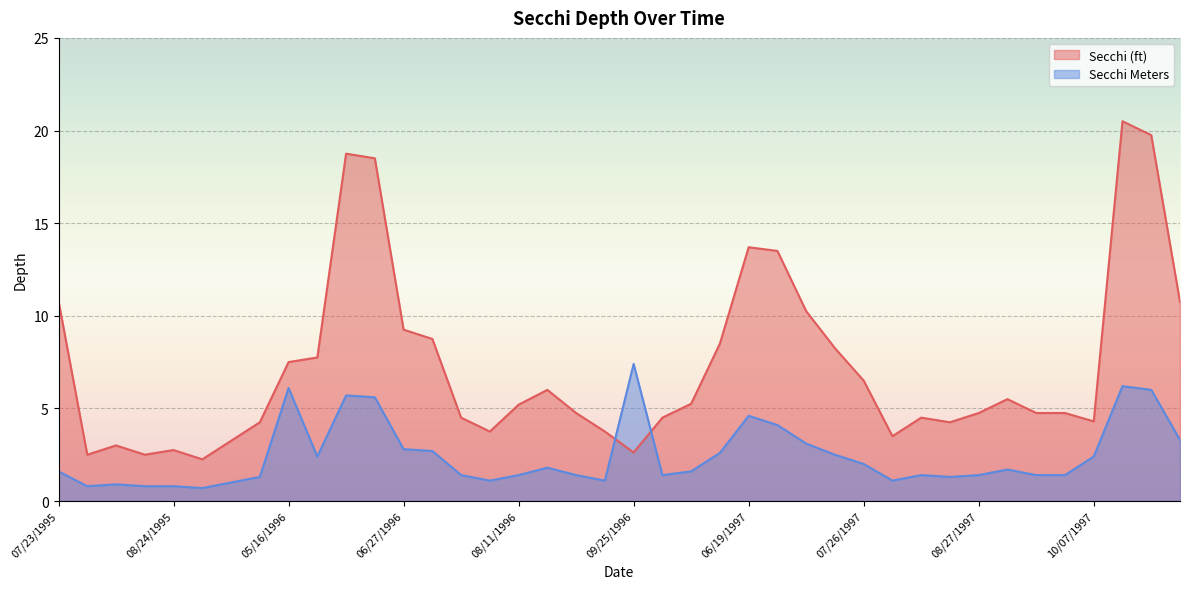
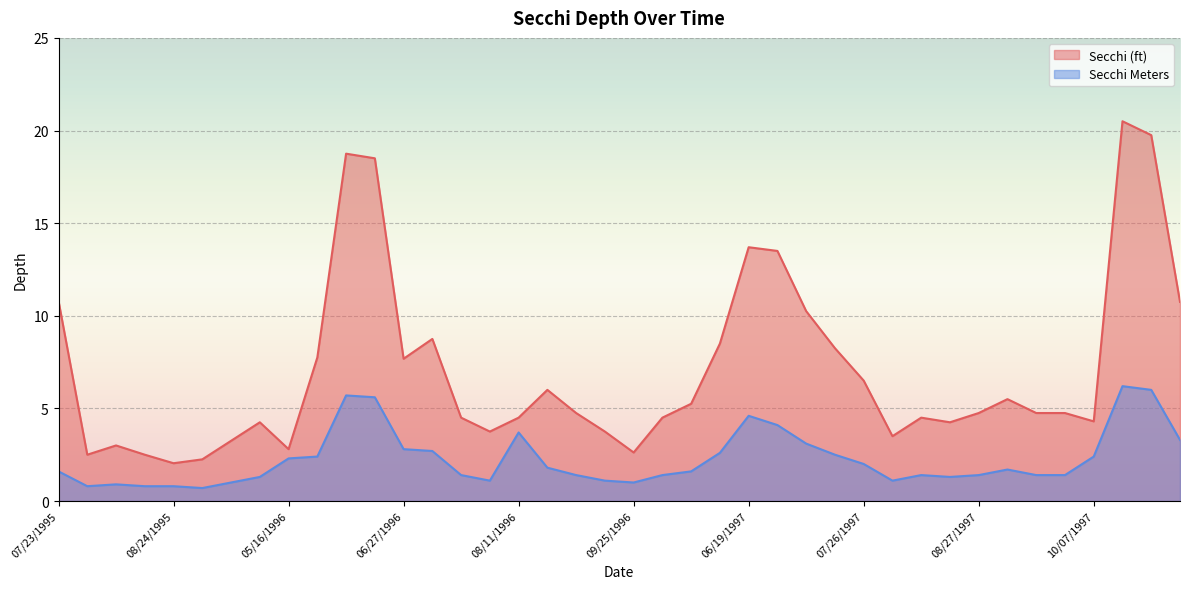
  {
    "Secchi (ft)": {
      "07/23/1995": 10.8,
-     "08/24/1995": 2.8,
-     "05/16/1996": 7.5,
-     "06/27/1996": 9.3,
-     "08/11/1996": 5.2,
+     "08/24/1995": 2.0,
+     "05/16/1996": 2.8,
+     "06/27/1996": 7.7,
+     "08/11/1996": 4.5,
      "09/25/1996": 2.6,
      "06/19/1997": 13.7,
      "07/26/1997": 6.5,
      "08/27/1997": 4.8,
      "10/07/1997": 4.3
    },
    "Secchi Meters": {
      "07/23/1995": 1.6,
      "08/24/1995": 0.8,
-     "05/16/1996": 6.1,
+     "05/16/1996": 2.3,
      "06/27/1996": 2.8,
-     "08/11/1996": 1.4,
-     "09/25/1996": 7.4,
+     "08/11/1996": 3.7,
+     "09/25/1996": 1.0,
      "06/19/1997": 4.6,
      "07/26/1997": 2.0,
      "08/27/1997": 1.4,
      "10/07/1997": 2.4
    }
  }
